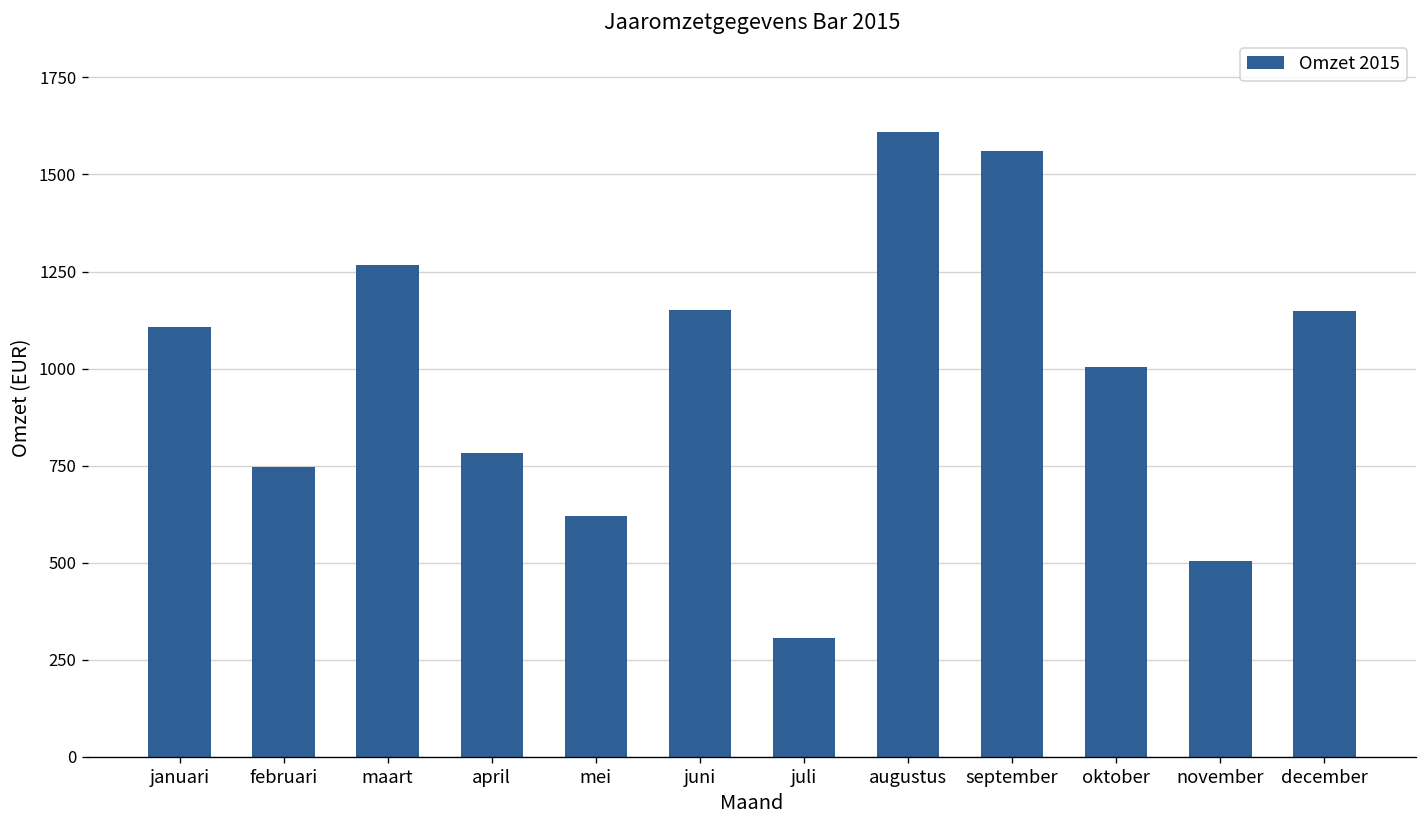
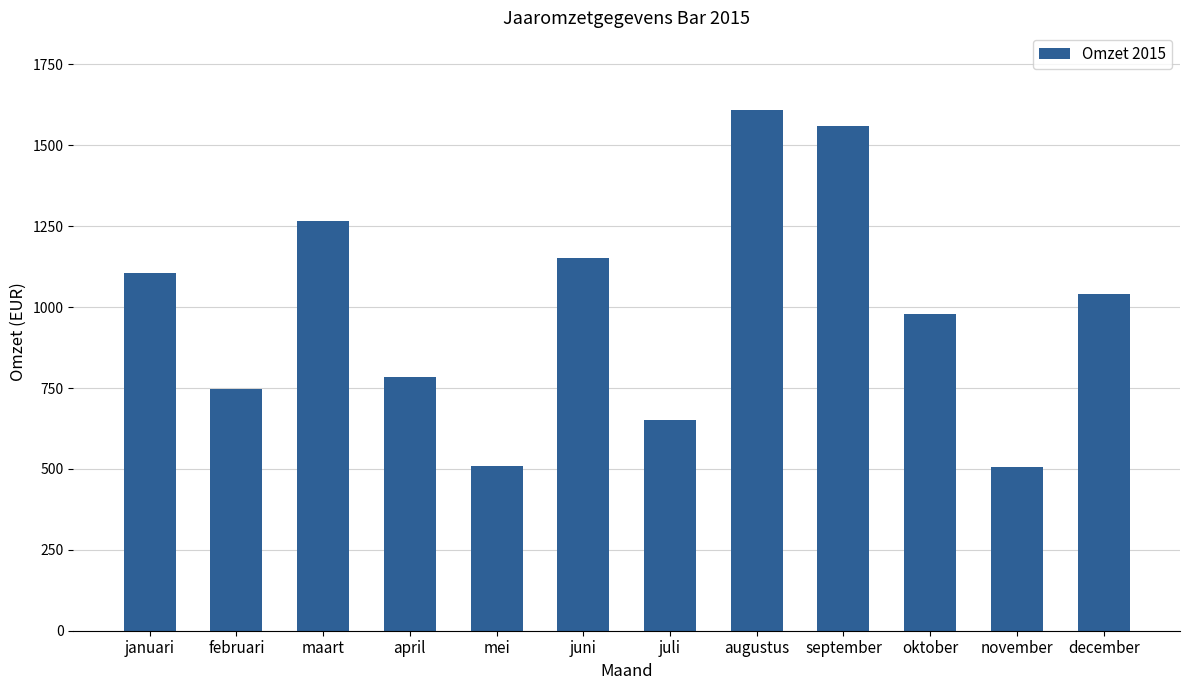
  {
    "januari": 1110,
    "februari": 750,
    "maart": 1270,
    "april": 780,
-   "mei": 620,
+   "mei": 510,
    "juni": 1150,
-   "juli": 310,
+   "juli": 650,
    "augustus": 1610,
    "september": 1560,
-   "oktober": 1000,
+   "oktober": 980,
    "november": 510,
-   "december": 1150
+   "december": 1040
  }
